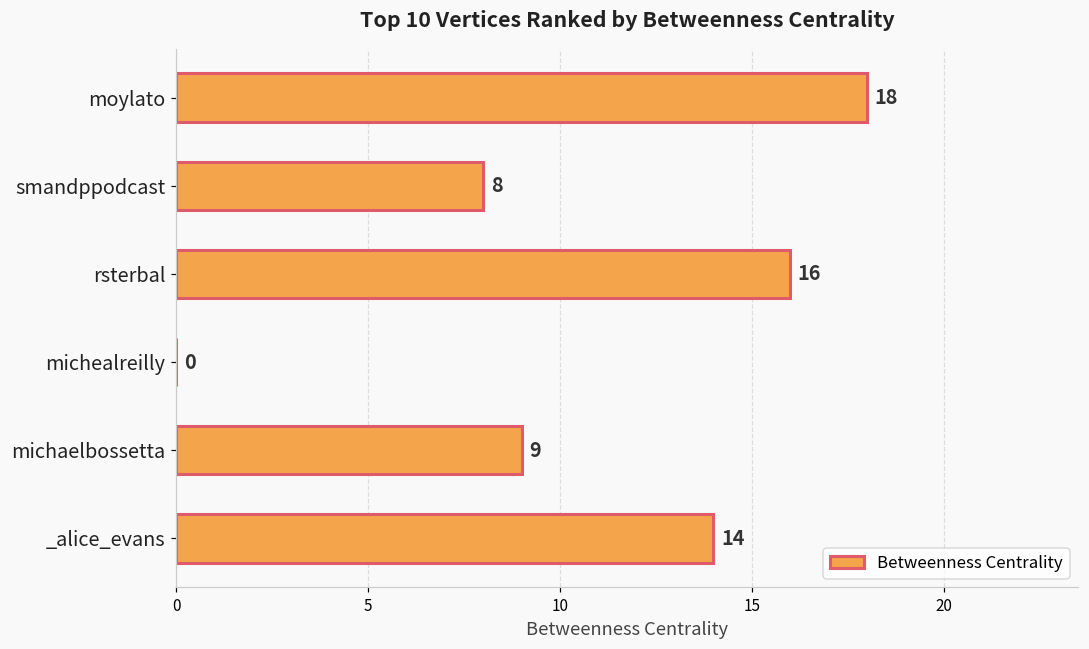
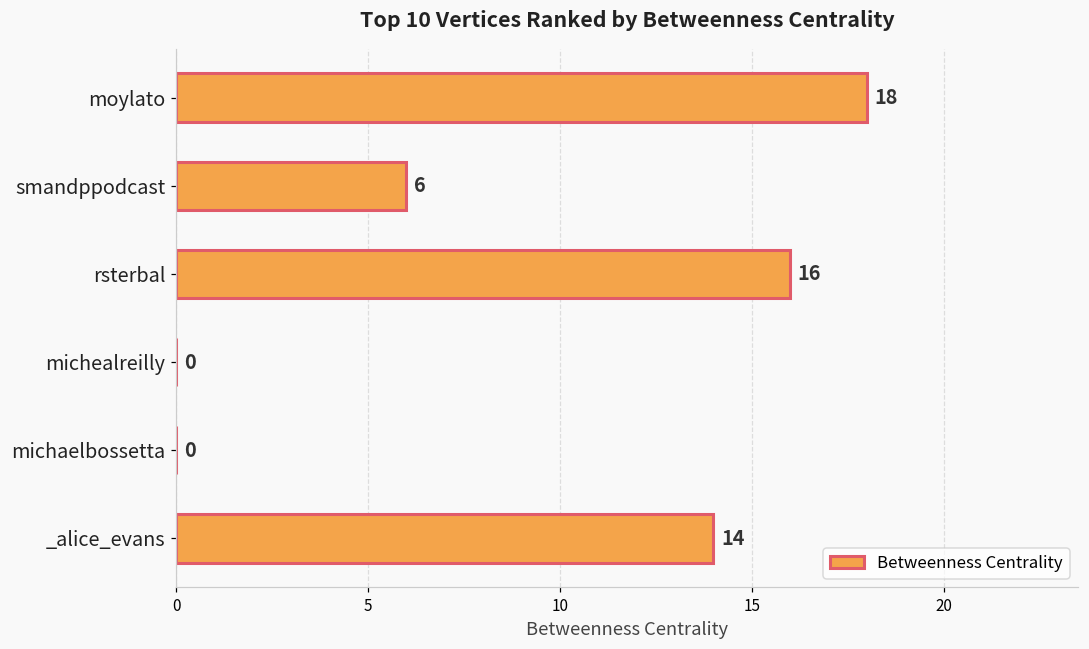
  {
    "moylato": 18,
-   "smandppodcast": 8,
+   "smandppodcast": 6,
    "rsterbal": 16,
    "michealreilly": 0,
-   "michaelbossetta": 9,
+   "michaelbossetta": 0,
    "_alice_evans": 14
  }
